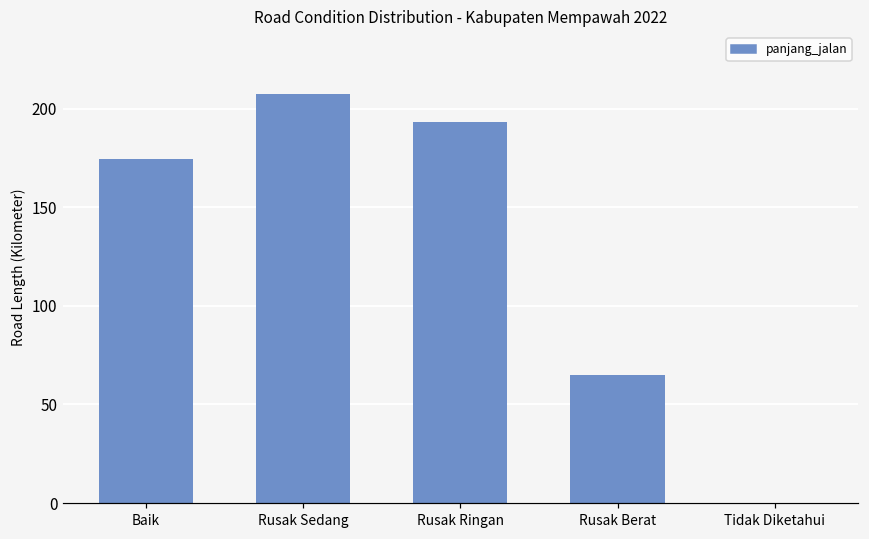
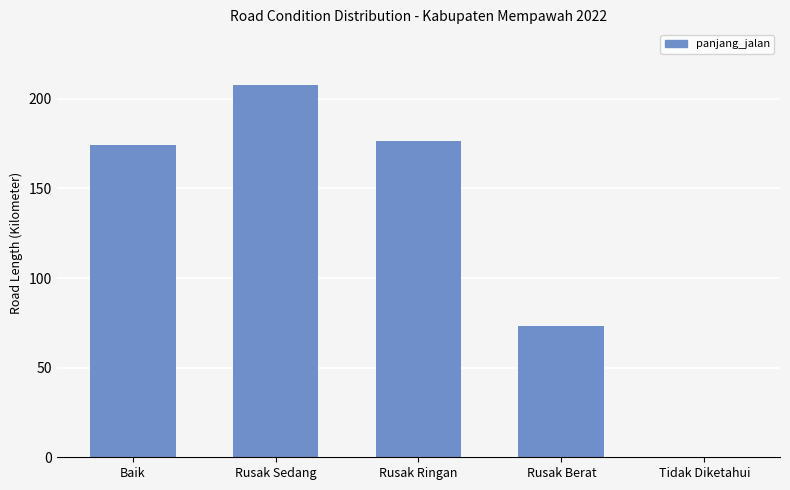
  {
    "Baik": 174,
    "Rusak Sedang": 208,
-   "Rusak Ringan": 193,
-   "Rusak Berat": 65,
+   "Rusak Ringan": 177,
+   "Rusak Berat": 73,
    "Tidak Diketahui": 0
  }
